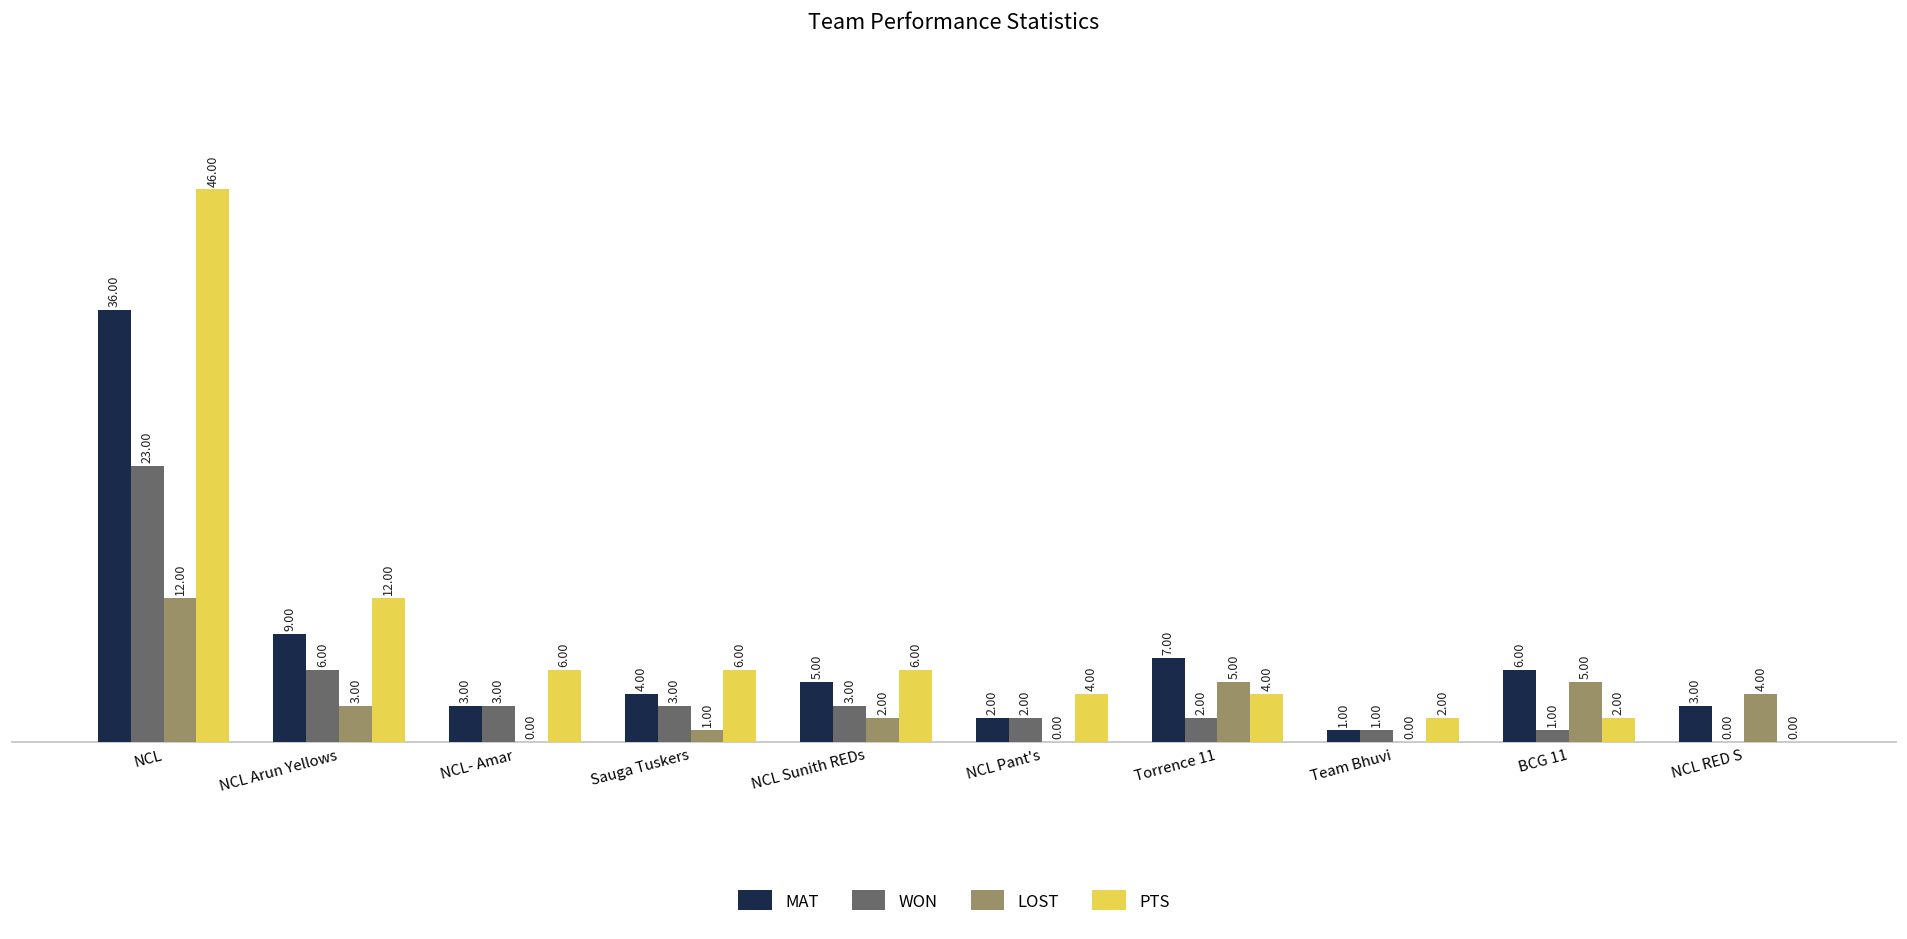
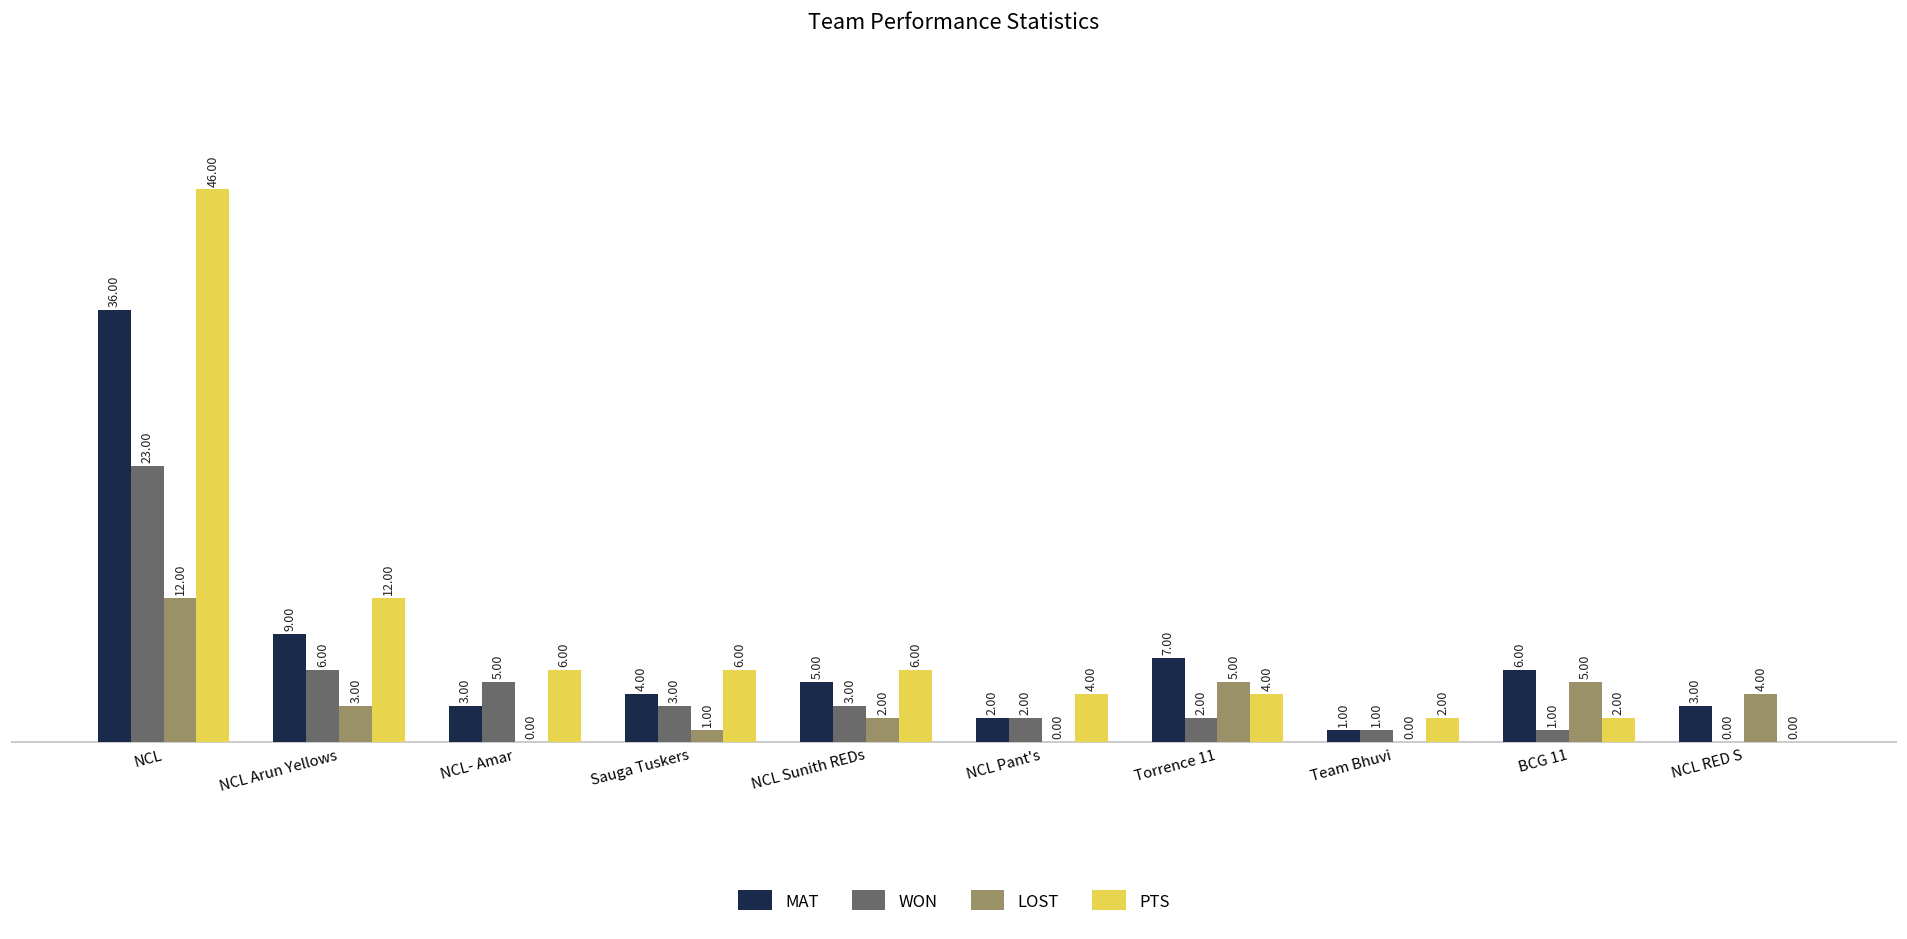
  {
    "MAT": {
      "NCL": 36.00,
      "NCL Arun Yellows": 9.00,
      "NCL- Amar": 3.00,
      "Sauga Tuskers": 4.00,
      "NCL Sunith REDs": 5.00,
      "NCL Pant's": 2.00,
      "Torrence 11": 7.00,
      "Team Bhuvi": 1.00,
      "BCG 11": 6.00,
      "NCL RED S": 3.00
    },
    "WON": {
      "NCL": 23.00,
      "NCL Arun Yellows": 6.00,
-     "NCL- Amar": 3.00,
+     "NCL- Amar": 5.00,
      "Sauga Tuskers": 3.00,
      "NCL Sunith REDs": 3.00,
      "NCL Pant's": 2.00,
      "Torrence 11": 2.00,
      "Team Bhuvi": 1.00,
      "BCG 11": 1.00,
      "NCL RED S": 0.00
    },
    "LOST": {
      "NCL": 12.00,
      "NCL Arun Yellows": 3.00,
      "NCL- Amar": 0.00,
      "Sauga Tuskers": 1.00,
      "NCL Sunith REDs": 2.00,
      "NCL Pant's": 0.00,
      "Torrence 11": 5.00,
      "Team Bhuvi": 0.00,
      "BCG 11": 5.00,
      "NCL RED S": 4.00
    },
    "PTS": {
      "NCL": 46.00,
      "NCL Arun Yellows": 12.00,
      "NCL- Amar": 6.00,
      "Sauga Tuskers": 6.00,
      "NCL Sunith REDs": 6.00,
      "NCL Pant's": 4.00,
      "Torrence 11": 4.00,
      "Team Bhuvi": 2.00,
      "BCG 11": 2.00,
      "NCL RED S": 0.00
    }
  }
